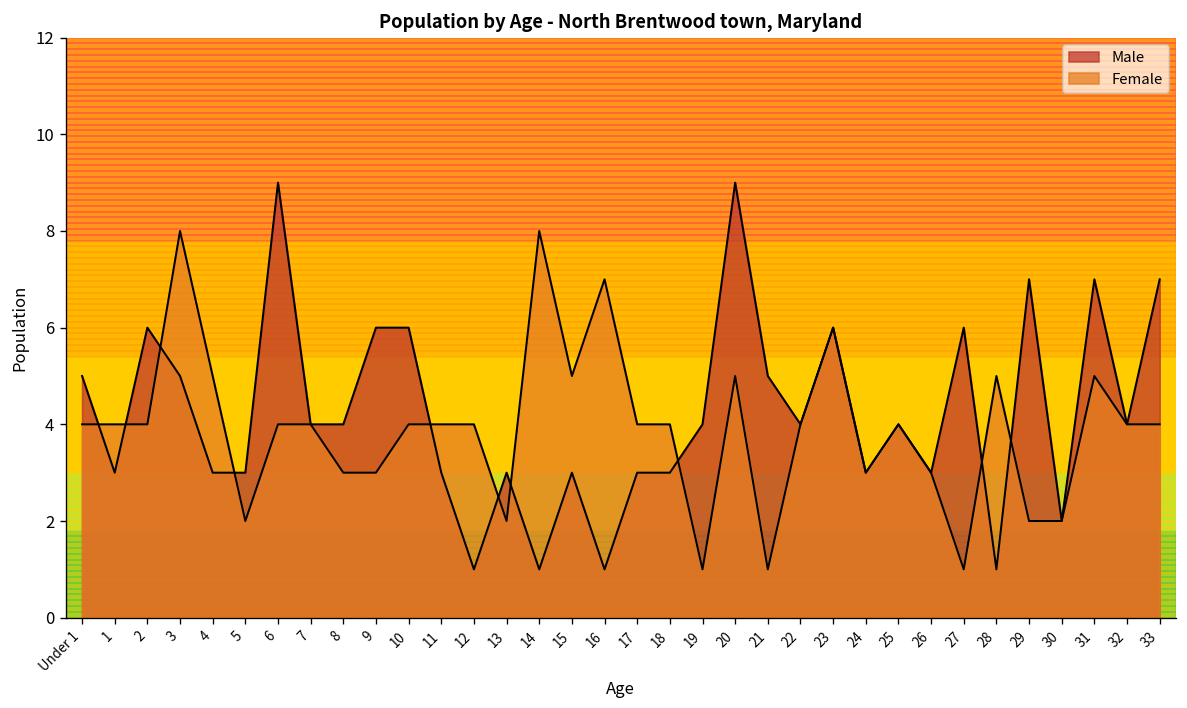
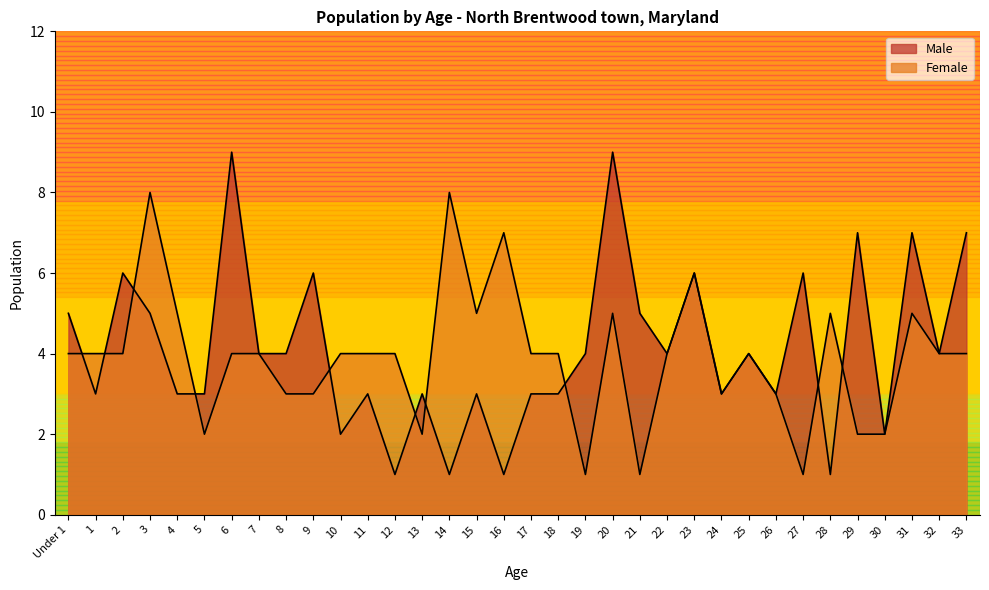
  {
    "Male": {
      "Under 1": 5,
      "1": 3,
      "2": 6,
      "3": 5,
      "4": 3,
      "5": 3,
      "6": 9,
      "8": 4,
      "9": 6,
-     "10": 6,
+     "10": 2,
      "11": 3,
      "12": 1,
      "13": 3,
      "14": 1,
      "15": 3,
      "16": 1,
      "17": 3,
      "18": 3,
      "19": 4,
      "20": 9,
      "21": 5,
      "27": 6,
      "28": 1,
      "29": 7,
      "31": 7,
      "33": 7
    },
    "Female": {
      "Under 1": 4,
      "1": 4,
      "2": 4,
      "3": 8,
      "4": 5,
      "5": 2,
      "6": 4,
      "8": 3,
      "9": 3,
      "10": 4,
      "11": 4,
      "12": 4,
      "13": 2,
      "14": 8,
      "15": 5,
      "16": 7,
      "17": 4,
      "18": 4,
      "19": 1,
      "20": 5,
      "21": 1,
      "27": 1,
      "28": 5,
      "29": 2,
      "31": 5,
      "33": 4
    }
  }
